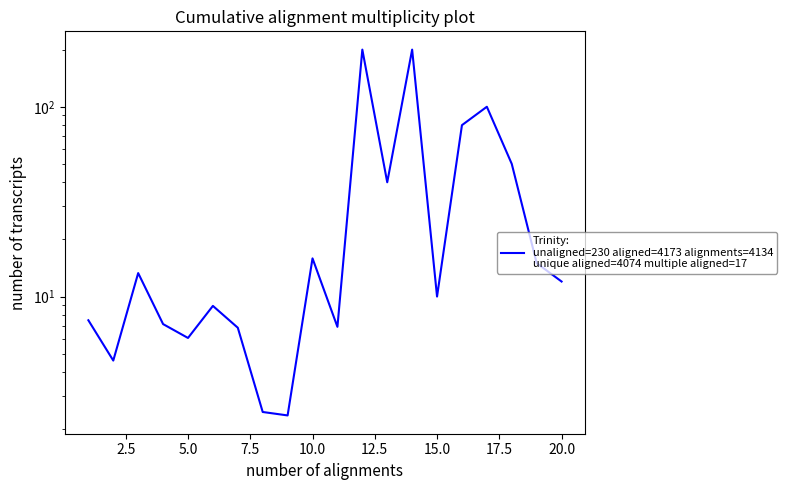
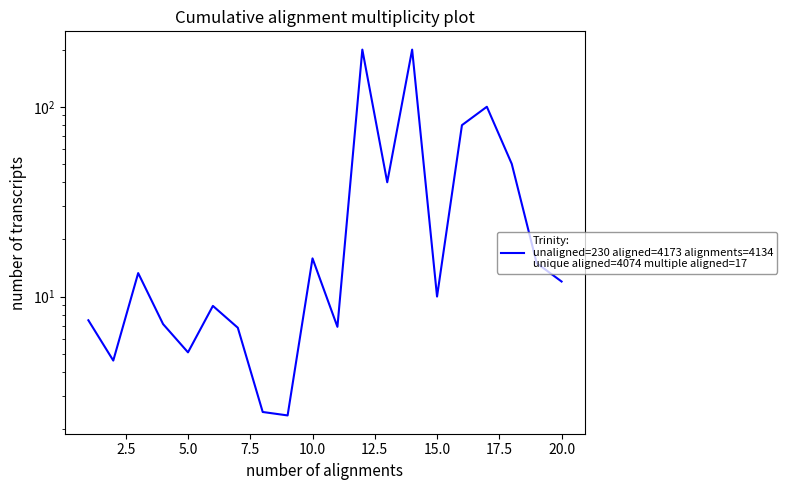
  {
-   "5.0": 6.1,
+   "5.0": 5.1,
    "10.0": 16,
    "15.0": 10,
    "20.0": 12
  }
